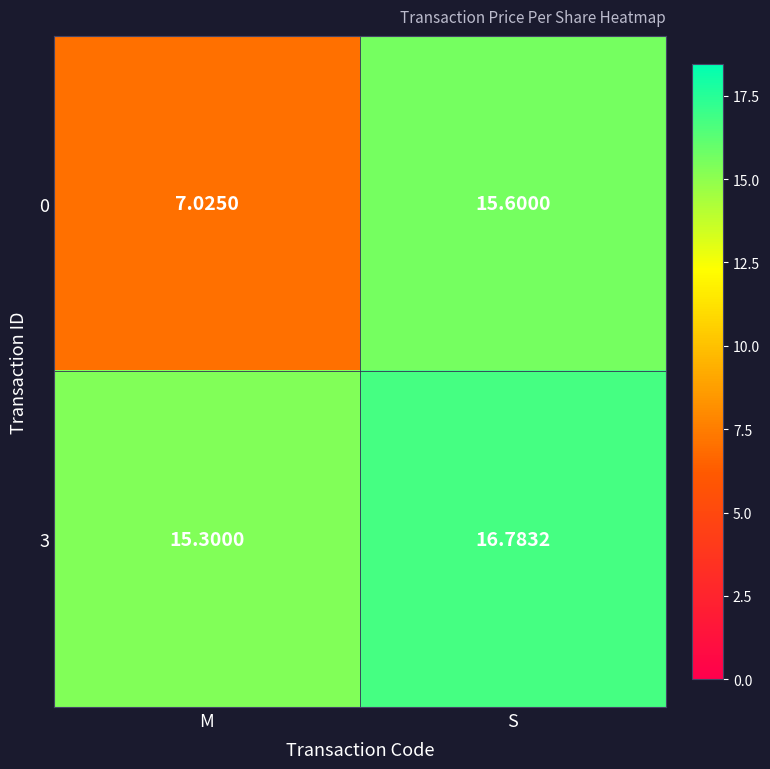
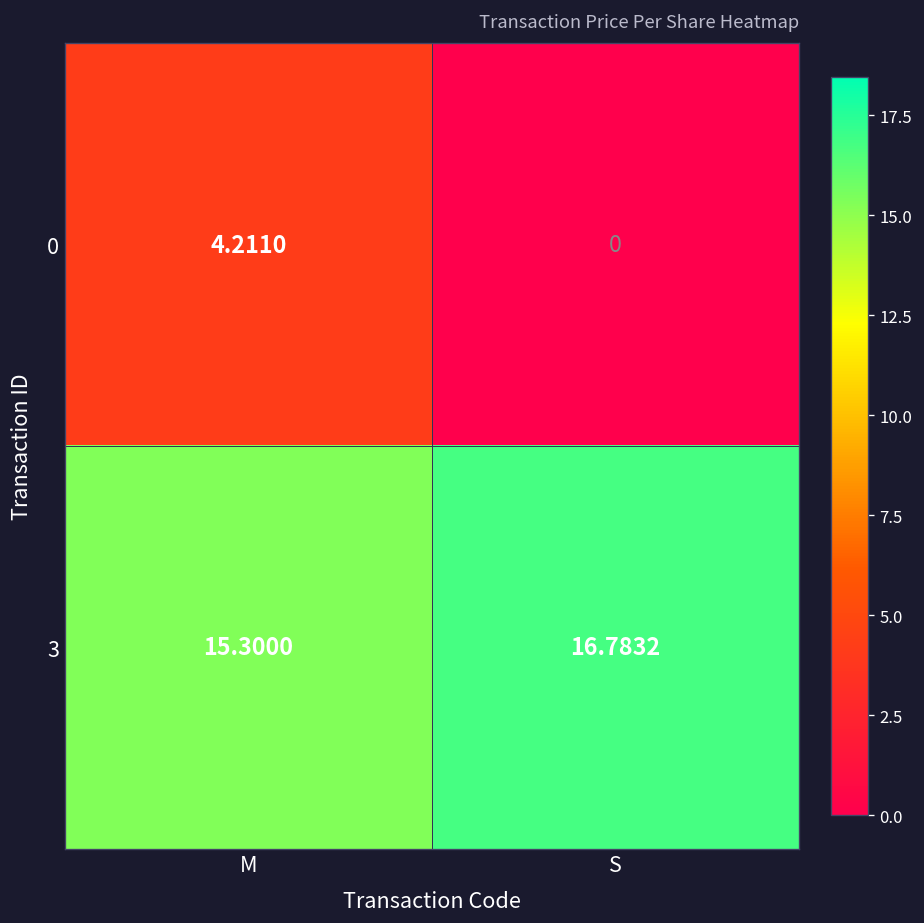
  {
    "0": {
-     "M": 7.0250,
-     "S": 15.6000
+     "M": 4.2110,
+     "S": 0
    },
    "3": {
      "M": 15.3000,
      "S": 16.7832
    }
  }
